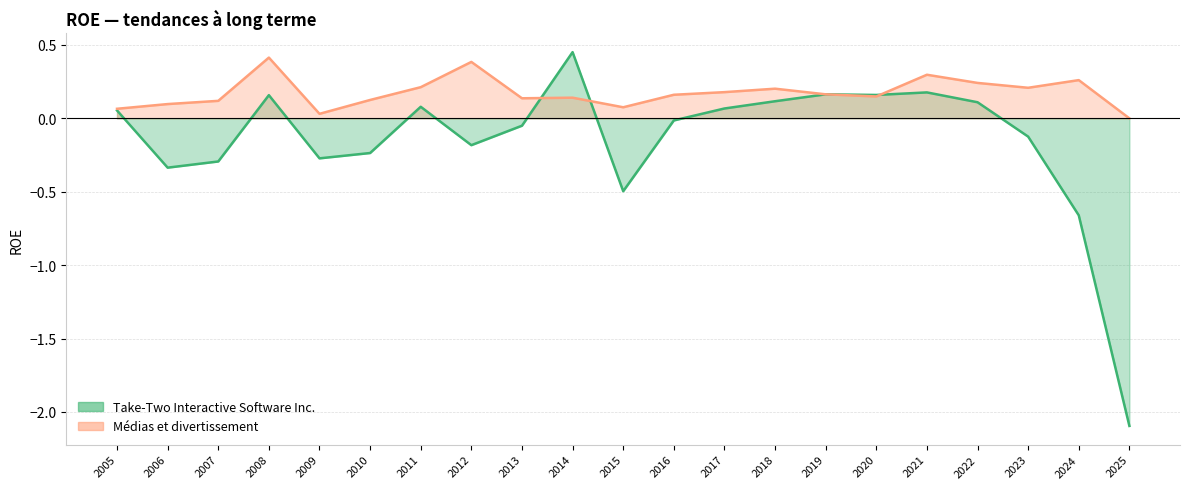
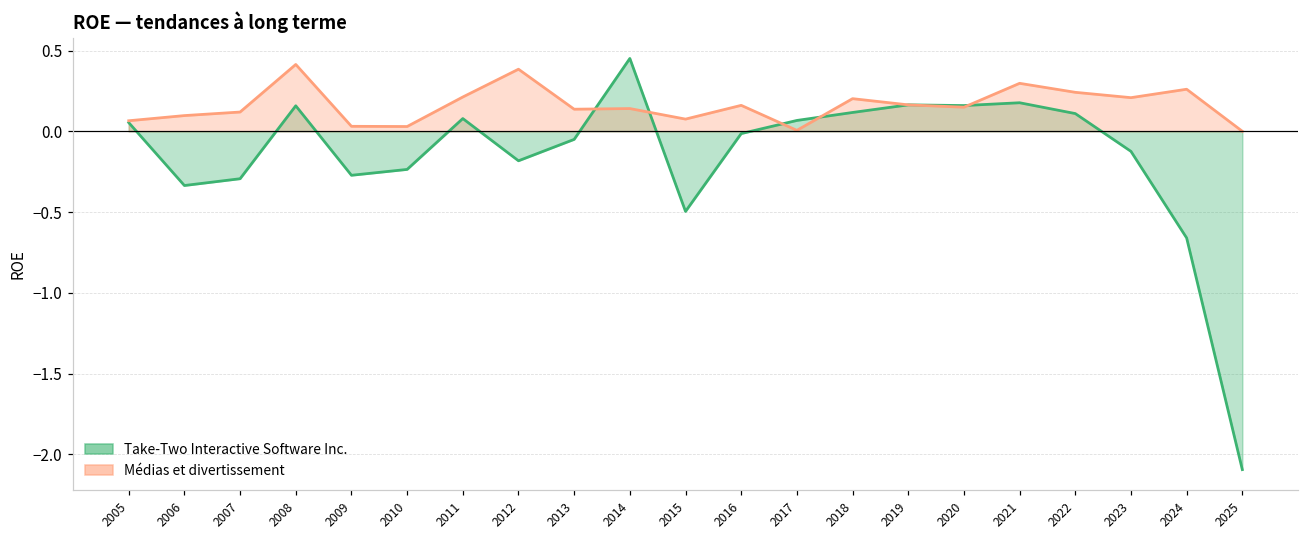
  {
    "Médias et divertissement": {
      "2006": 0.10,
      "2007": 0.12,
      "2008": 0.41,
      "2009": 0.03,
-     "2010": 0.13,
+     "2010": 0.03,
      "2011": 0.21,
      "2012": 0.38,
      "2013": 0.14,
      "2014": 0.14,
      "2015": 0.08,
      "2016": 0.16,
-     "2017": 0.18,
+     "2017": 0.01,
      "2018": 0.20,
      "2021": 0.30,
      "2022": 0.24,
      "2023": 0.21,
      "2024": 0.26
    }
  }
